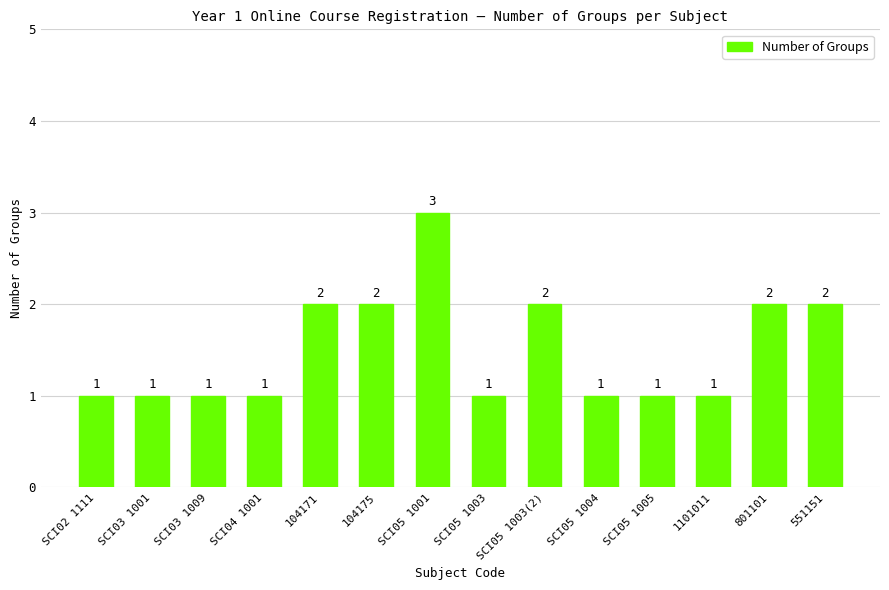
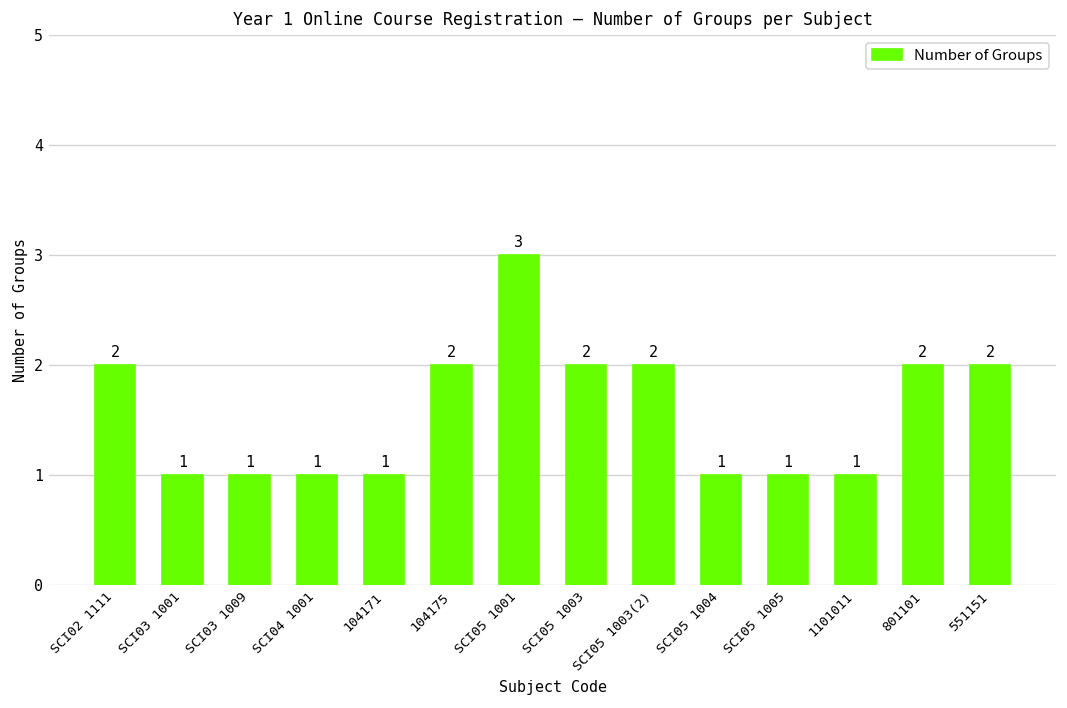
  {
-   "SCI02 1111": 1,
+   "SCI02 1111": 2,
    "SCI03 1001": 1,
    "SCI03 1009": 1,
    "SCI04 1001": 1,
-   "104171": 2,
+   "104171": 1,
    "104175": 2,
    "SCI05 1001": 3,
-   "SCI05 1003": 1,
+   "SCI05 1003": 2,
    "SCI05 1003(2)": 2,
    "SCI05 1004": 1,
    "SCI05 1005": 1,
    "1101011": 1,
    "801101": 2,
    "551151": 2
  }
